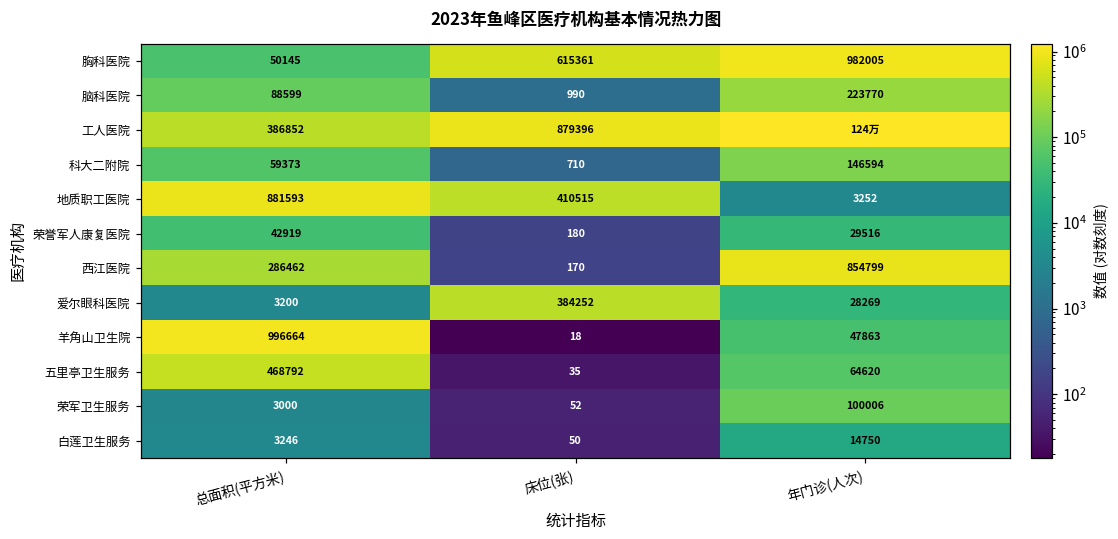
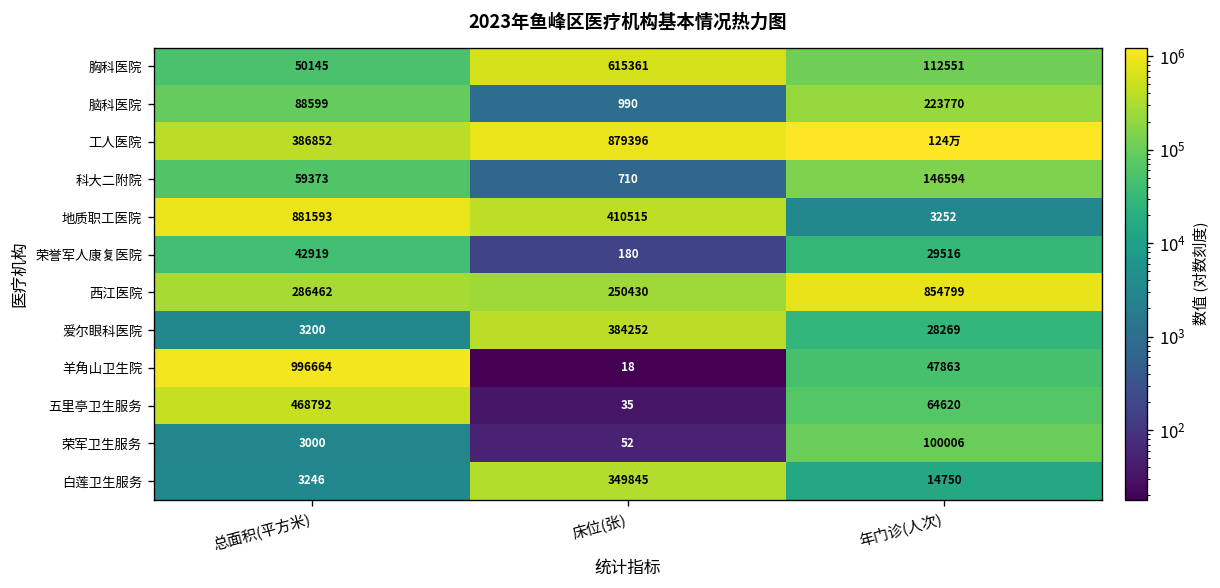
  {
    "胸科医院": {
      "总面积(平方米)": "50145",
      "床位(张)": "615361",
-     "年门诊(人次)": "982005"
+     "年门诊(人次)": "112551"
    },
    "脑科医院": {
      "总面积(平方米)": "88599",
      "床位(张)": "990",
      "年门诊(人次)": "223770"
    },
    "工人医院": {
      "总面积(平方米)": "386852",
      "床位(张)": "879396",
      "年门诊(人次)": "124万"
    },
    "科大二附院": {
      "总面积(平方米)": "59373",
      "床位(张)": "710",
      "年门诊(人次)": "146594"
    },
    "地质职工医院": {
      "总面积(平方米)": "881593",
      "床位(张)": "410515",
      "年门诊(人次)": "3252"
    },
    "荣誉军人康复医院": {
      "总面积(平方米)": "42919",
      "床位(张)": "180",
      "年门诊(人次)": "29516"
    },
    "西江医院": {
      "总面积(平方米)": "286462",
-     "床位(张)": "170",
+     "床位(张)": "250430",
      "年门诊(人次)": "854799"
    },
    "爱尔眼科医院": {
      "总面积(平方米)": "3200",
      "床位(张)": "384252",
      "年门诊(人次)": "28269"
    },
    "羊角山卫生院": {
      "总面积(平方米)": "996664",
      "床位(张)": "18",
      "年门诊(人次)": "47863"
    },
    "五里亭卫生服务": {
      "总面积(平方米)": "468792",
      "床位(张)": "35",
      "年门诊(人次)": "64620"
    },
    "荣军卫生服务": {
      "总面积(平方米)": "3000",
      "床位(张)": "52",
      "年门诊(人次)": "100006"
    },
    "白莲卫生服务": {
      "总面积(平方米)": "3246",
-     "床位(张)": "50",
+     "床位(张)": "349845",
      "年门诊(人次)": "14750"
    }
  }
